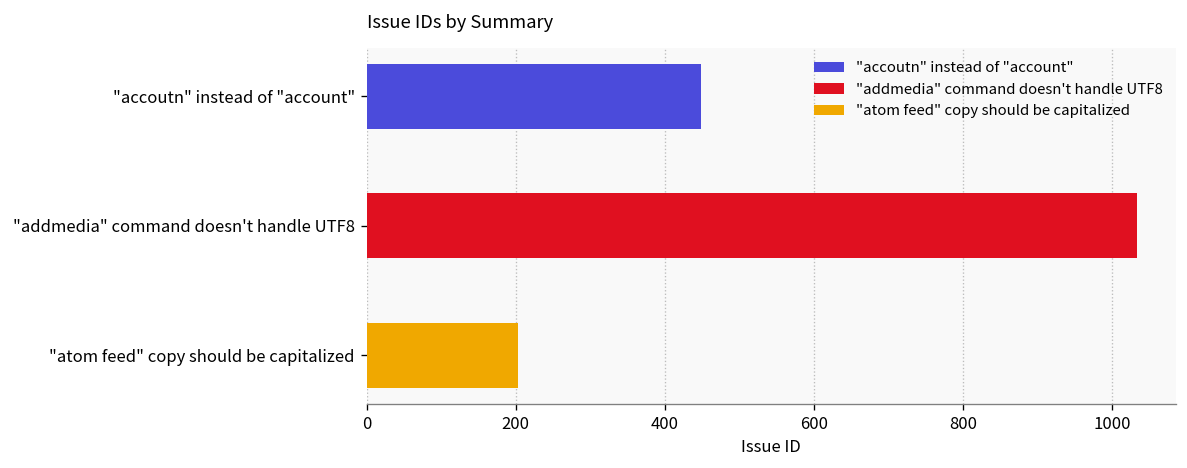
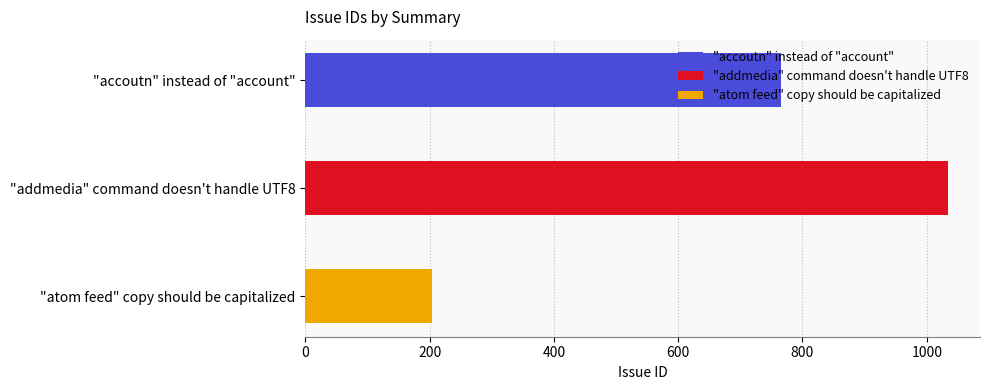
  {
-   "\"accoutn\" instead of \"account\"": 450,
+   "\"accoutn\" instead of \"account\"": 770,
    "\"addmedia\" command doesn't handle UTF8": 1030,
    "\"atom feed\" copy should be capitalized": 200
  }
